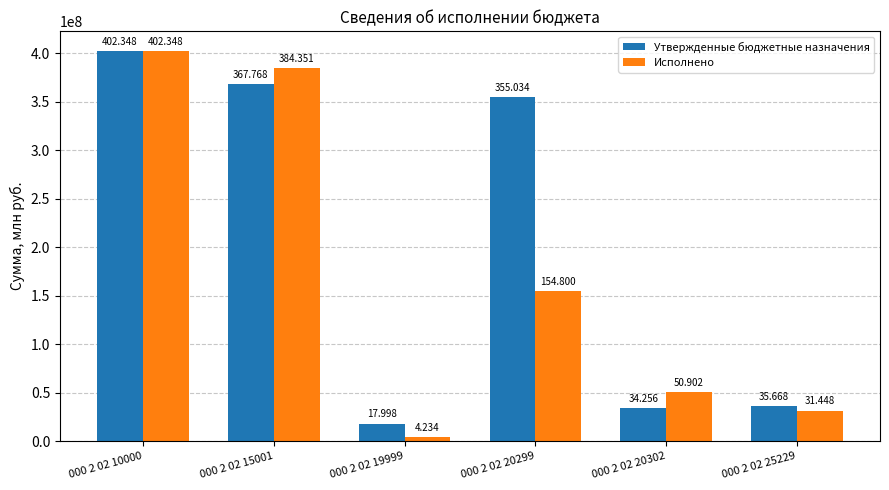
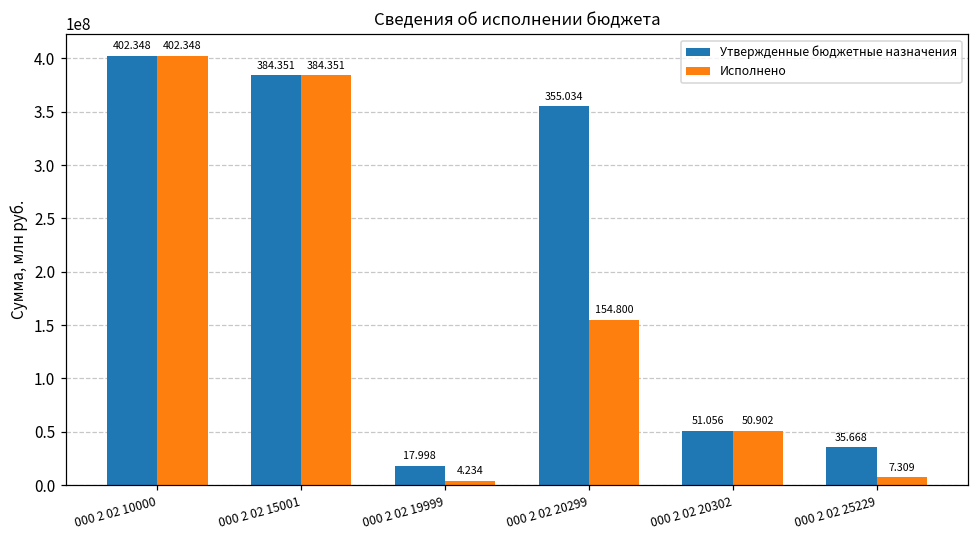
  {
    "Утвержденные бюджетные назначения": {
-     "000 2 02 15001": 367.768,
-     "000 2 02 20302": 34.256
+     "000 2 02 15001": 384.351,
+     "000 2 02 20302": 51.056
    },
    "Исполнено": {
-     "000 2 02 25229": 31.448
+     "000 2 02 25229": 7.309
    }
  }
